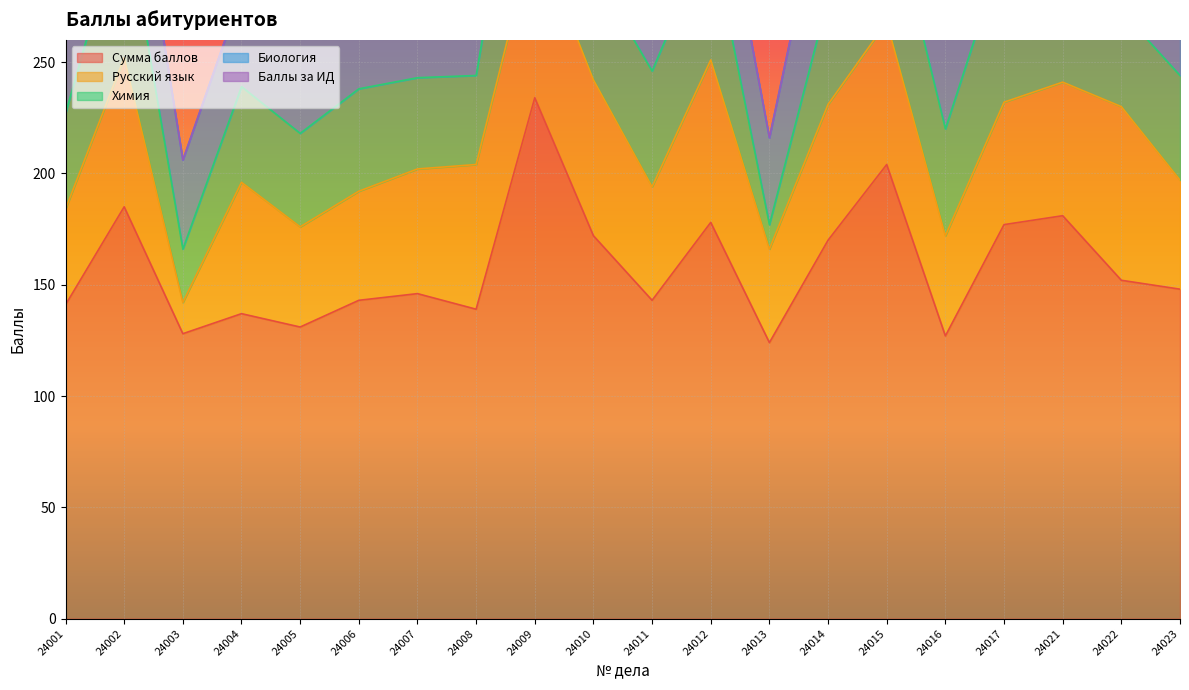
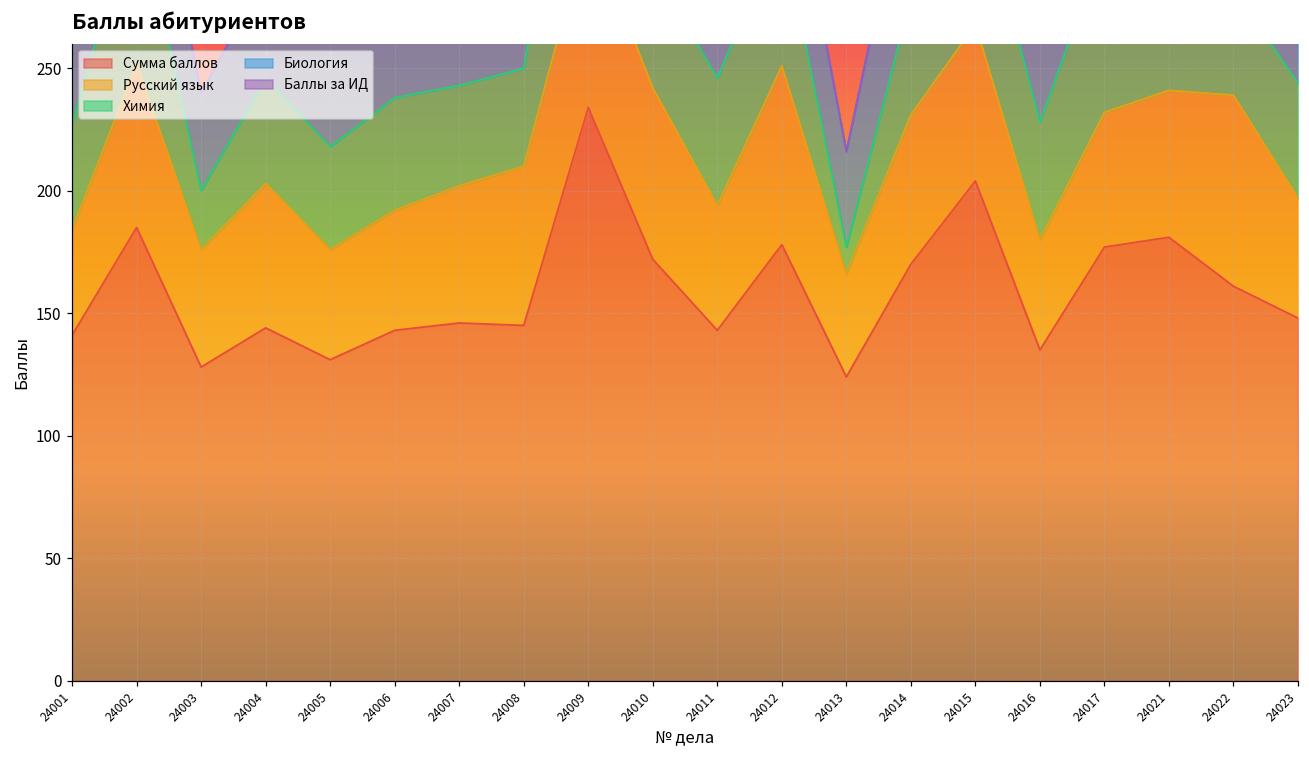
  {
    "Сумма баллов": {
      "24001": 141,
      "24002": 185,
      "24003": 128,
-     "24004": 137,
+     "24004": 144,
      "24005": 131,
      "24006": 143,
      "24007": 146,
-     "24008": 139,
+     "24008": 145,
      "24009": 234,
      "24010": 172,
      "24011": 143,
      "24012": 178,
      "24013": 124,
      "24014": 170,
      "24015": 204,
-     "24016": 127,
+     "24016": 135,
      "24017": 177,
      "24021": 181,
-     "24022": 152,
+     "24022": 161,
      "24023": 148
    },
    "Русский язык": {
      "24001": 43,
-     "24003": 14,
+     "24003": 48,
      "24004": 59,
      "24005": 45,
      "24006": 49,
      "24007": 56,
      "24008": 65,
      "24010": 70,
      "24011": 51,
      "24012": 73,
      "24013": 42,
      "24014": 61,
      "24016": 45,
      "24017": 55,
      "24021": 60,
      "24022": 78,
      "24023": 49
    },
    "Химия": {
      "24001": 43,
      "24003": 24,
      "24005": 42,
      "24006": 46,
      "24007": 41,
      "24008": 40,
      "24011": 52,
      "24013": 11,
      "24016": 48,
      "24023": 47
    }
  }
